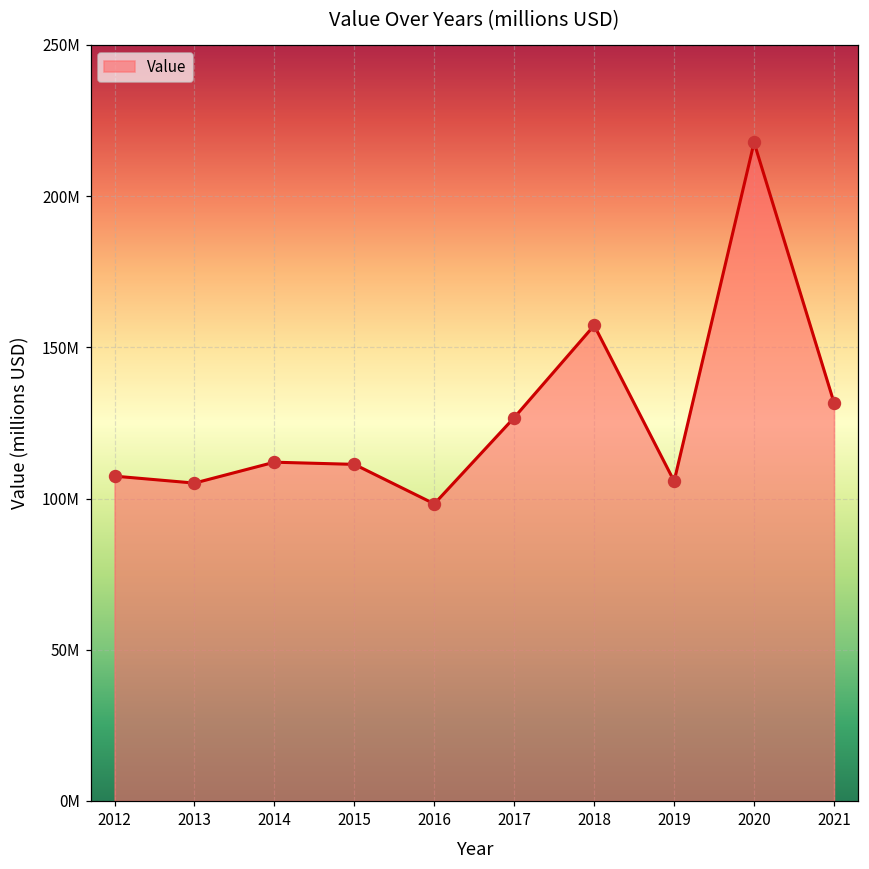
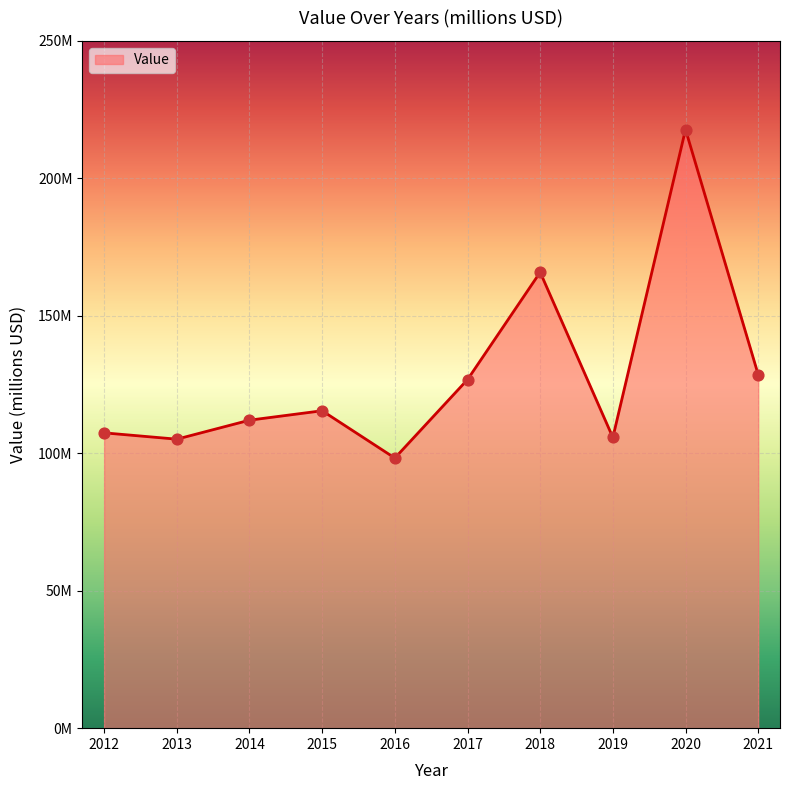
  {
    "2012": 107000000,
    "2013": 105000000,
    "2014": 112000000,
-   "2015": 111000000,
+   "2015": 115000000,
    "2016": 98000000,
    "2017": 127000000,
-   "2018": 157000000,
+   "2018": 166000000,
    "2019": 106000000,
    "2020": 218000000,
-   "2021": 132000000
+   "2021": 129000000
  }
